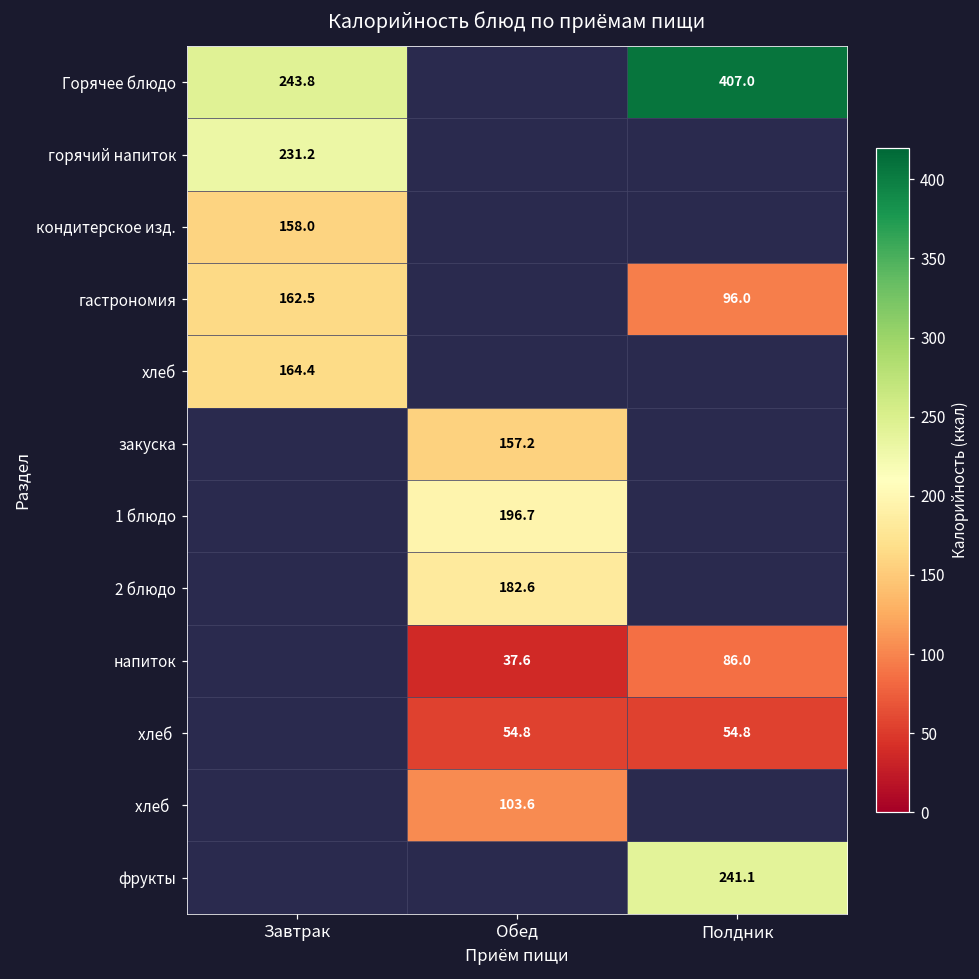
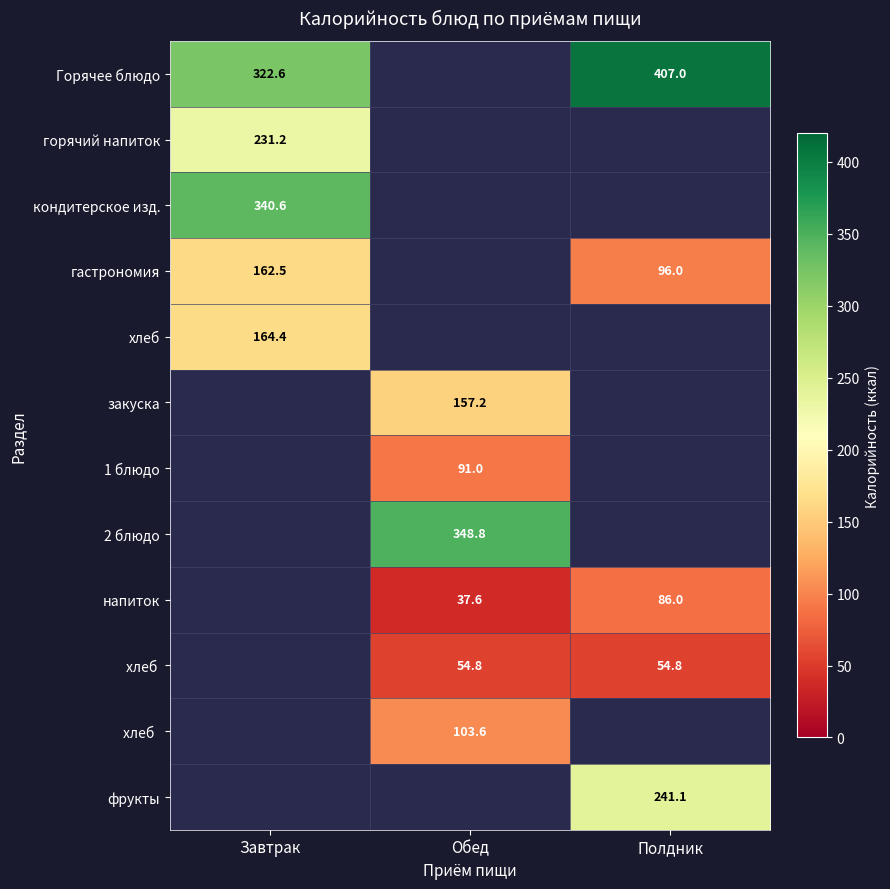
  {
    "Горячее блюдо": {
-     "Завтрак": 243.8,
+     "Завтрак": 322.6,
      "Полдник": 407.0
    },
    "горячий напиток": {
      "Завтрак": 231.2
    },
    "кондитерское изд.": {
-     "Завтрак": 158.0
+     "Завтрак": 340.6
    },
    "гастрономия": {
      "Завтрак": 162.5,
      "Полдник": 96.0
    },
    "хлеб": {
      "Завтрак": 164.4,
      "Полдник": 54.8
    },
    "закуска": {
      "Обед": 157.2
    },
    "1 блюдо": {
-     "Обед": 196.7
+     "Обед": 91.0
    },
    "2 блюдо": {
-     "Обед": 182.6
+     "Обед": 348.8
    },
    "напиток": {
      "Обед": 37.6,
      "Полдник": 86.0
    },
    "фрукты": {
      "Полдник": 241.1
    }
  }
